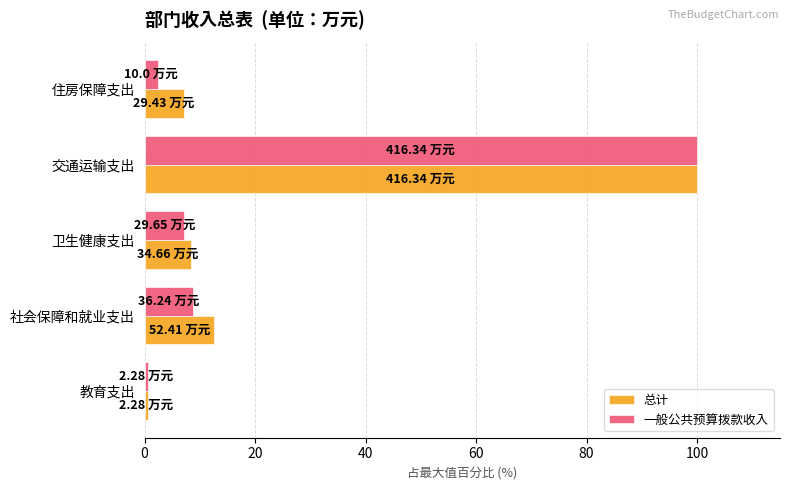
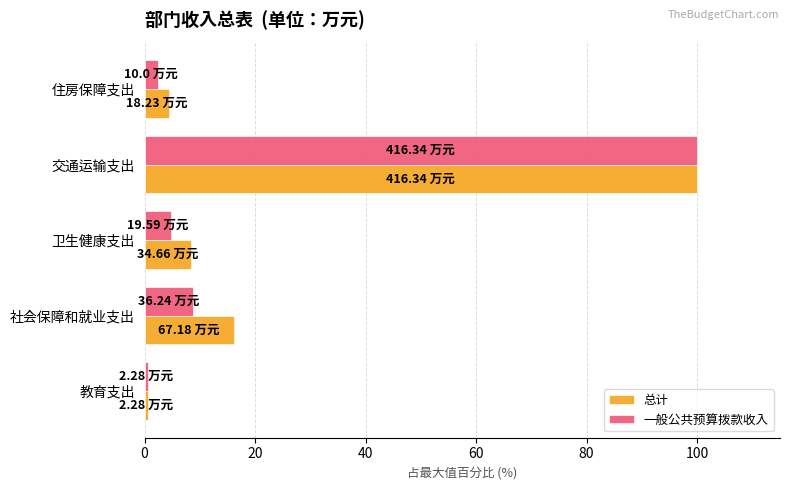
  {
    "总计": {
-     "住房保障支出": 29.43,
-     "社会保障和就业支出": 52.41
+     "住房保障支出": 18.23,
+     "社会保障和就业支出": 67.18
    },
    "一般公共预算拨款收入": {
-     "卫生健康支出": 29.65
+     "卫生健康支出": 19.59
    }
  }
